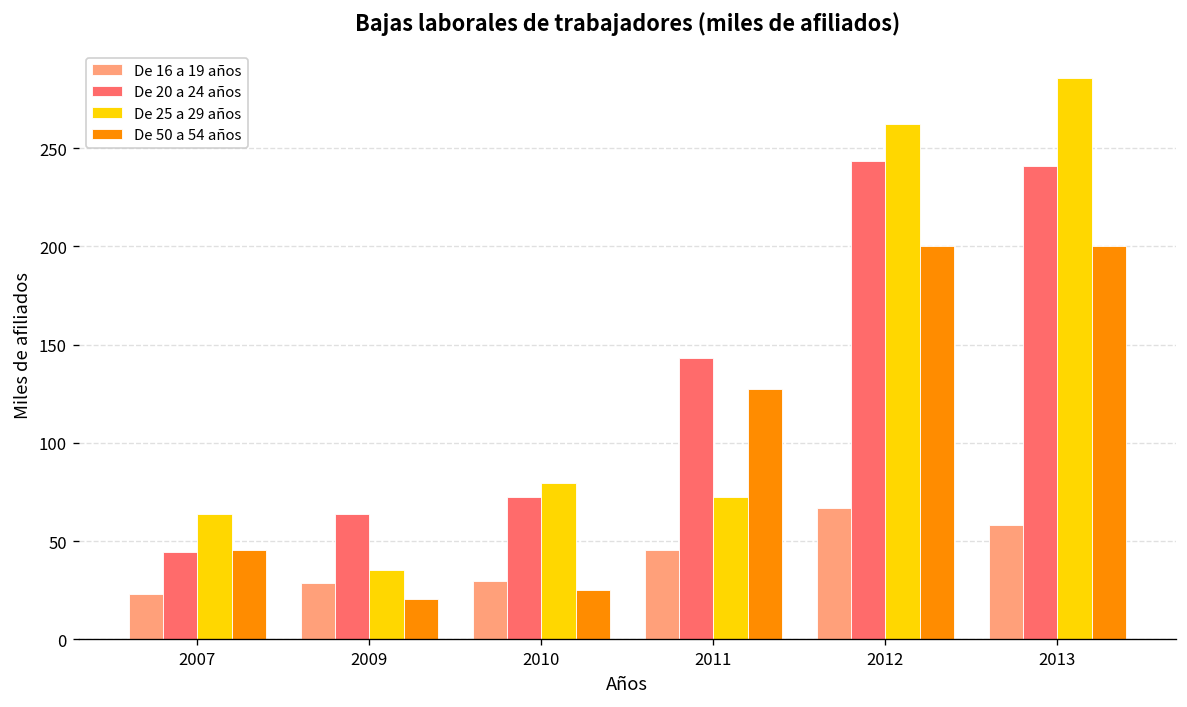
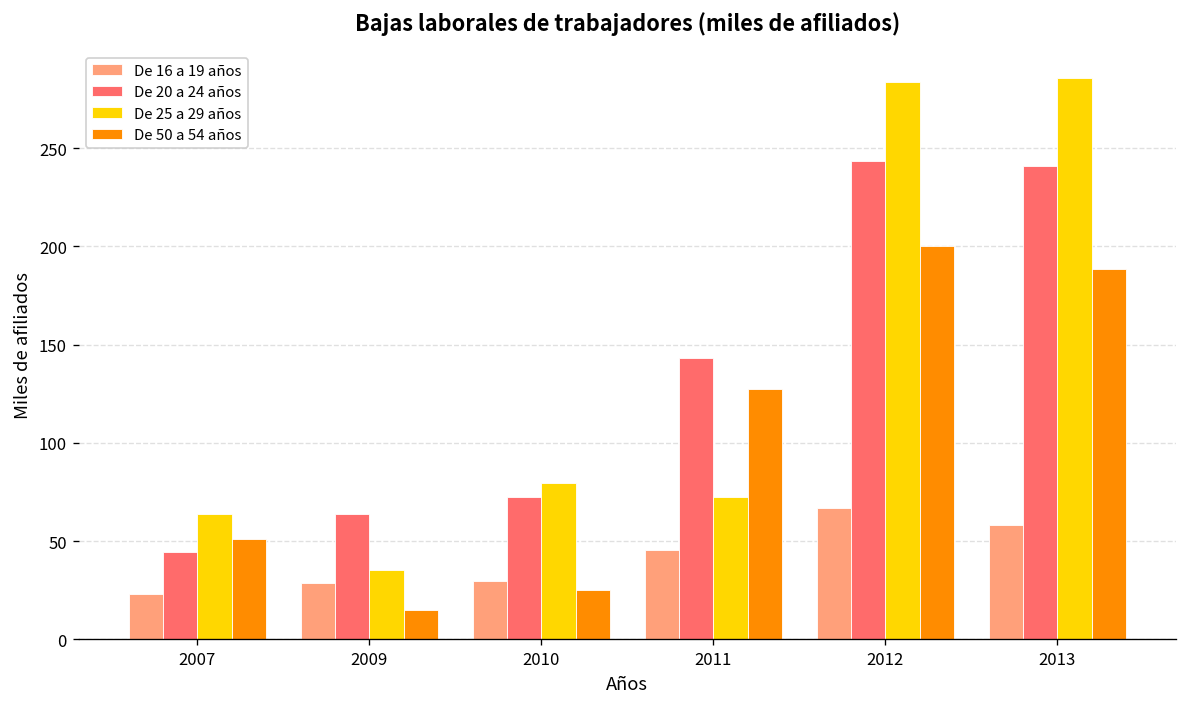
  {
    "De 25 a 29 años": {
      "2007": 64,
      "2009": 35,
      "2010": 79,
      "2011": 73,
-     "2012": 262,
+     "2012": 284,
      "2013": 286
    },
    "De 50 a 54 años": {
-     "2007": 46,
-     "2009": 21,
+     "2007": 51,
+     "2009": 15,
      "2010": 25,
      "2011": 127,
      "2012": 200,
-     "2013": 200
+     "2013": 188
    }
  }
